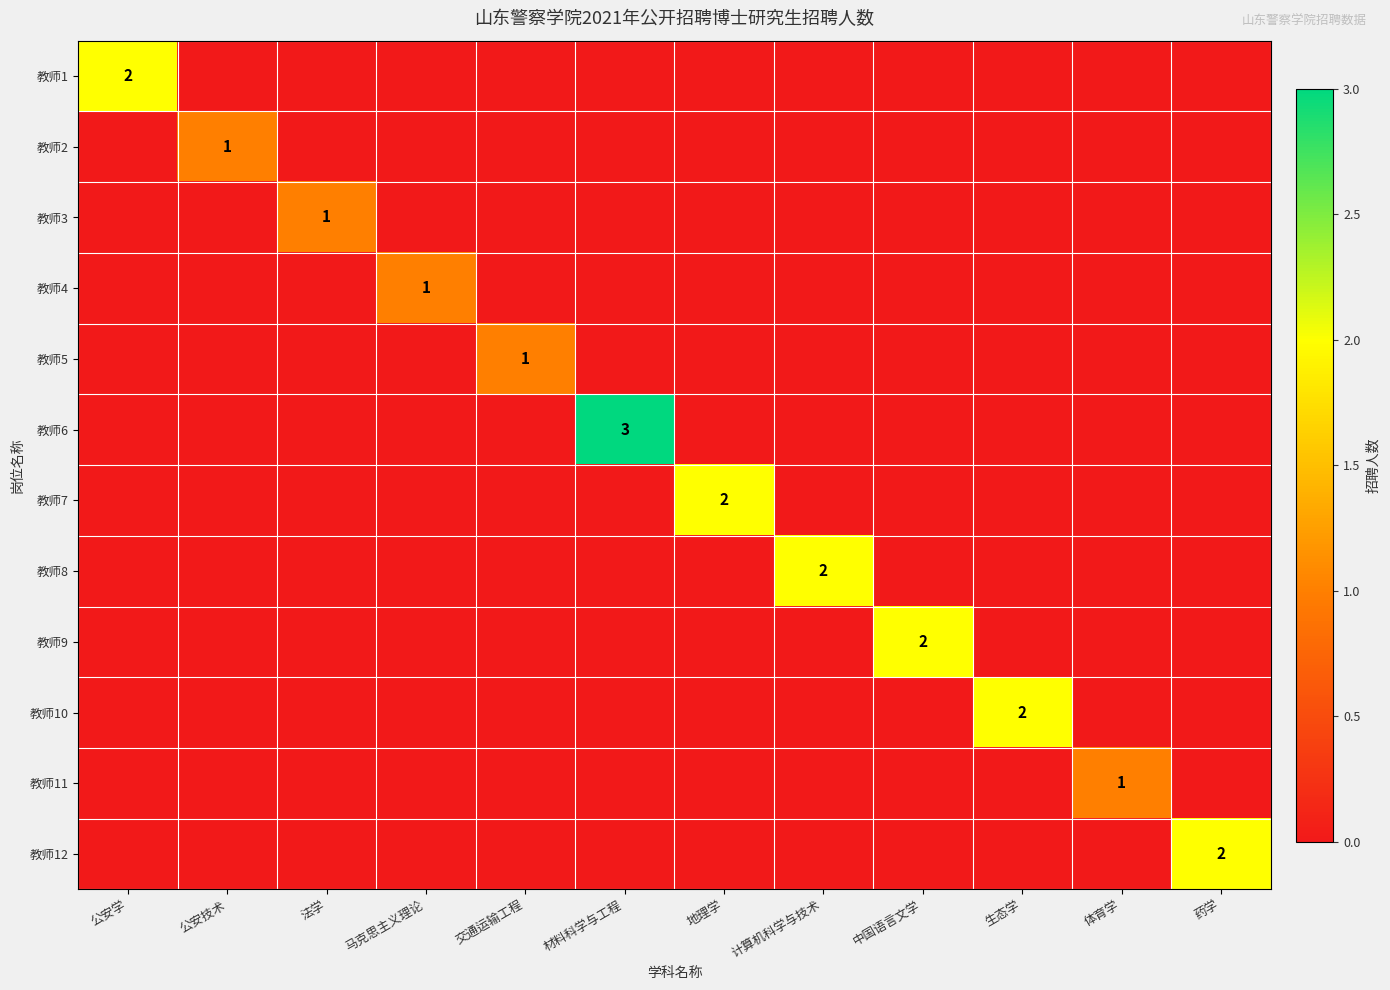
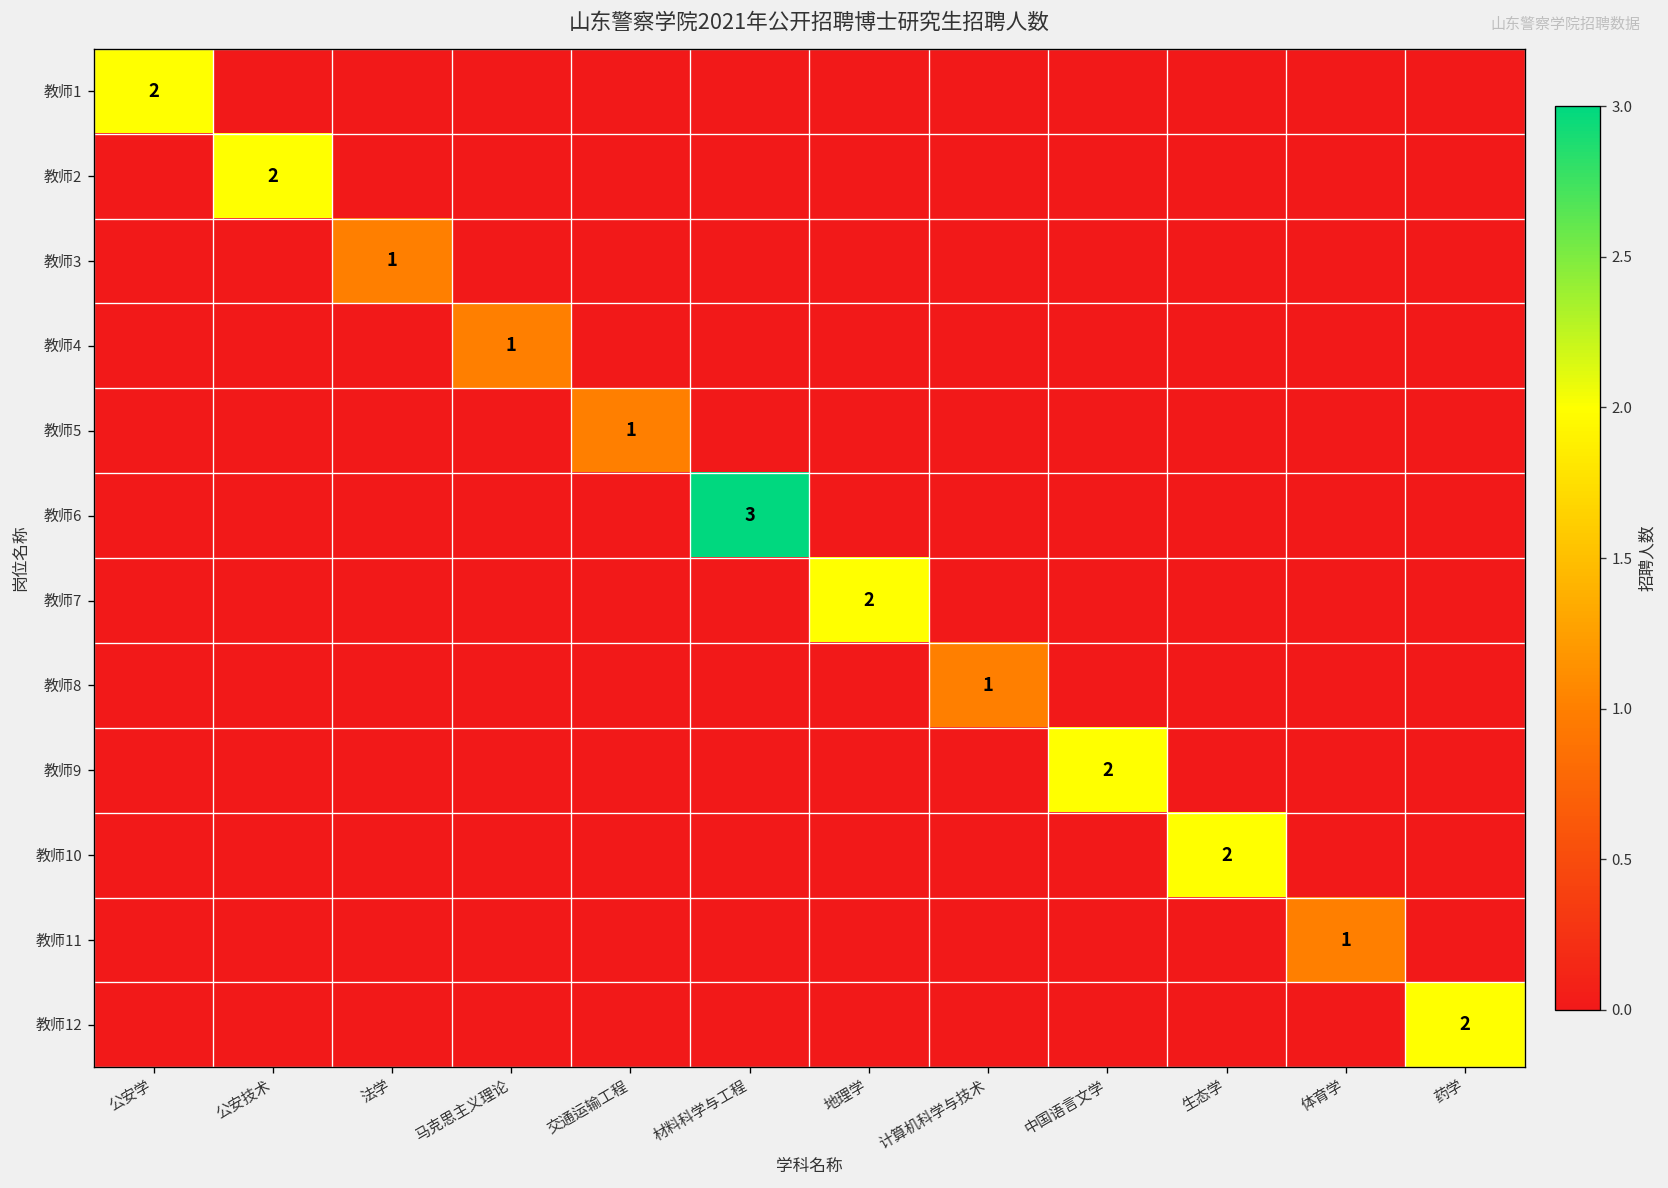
  {
    "教师1": {
      "公安学": 2
    },
    "教师2": {
-     "公安技术": 1
+     "公安技术": 2
    },
    "教师3": {
      "法学": 1
    },
    "教师4": {
      "马克思主义理论": 1
    },
    "教师5": {
      "交通运输工程": 1
    },
    "教师6": {
      "材料科学与工程": 3
    },
    "教师7": {
      "地理学": 2
    },
    "教师8": {
-     "计算机科学与技术": 2
+     "计算机科学与技术": 1
    },
    "教师9": {
      "中国语言文学": 2
    },
    "教师10": {
      "生态学": 2
    },
    "教师11": {
      "体育学": 1
    },
    "教师12": {
      "药学": 2
    }
  }
